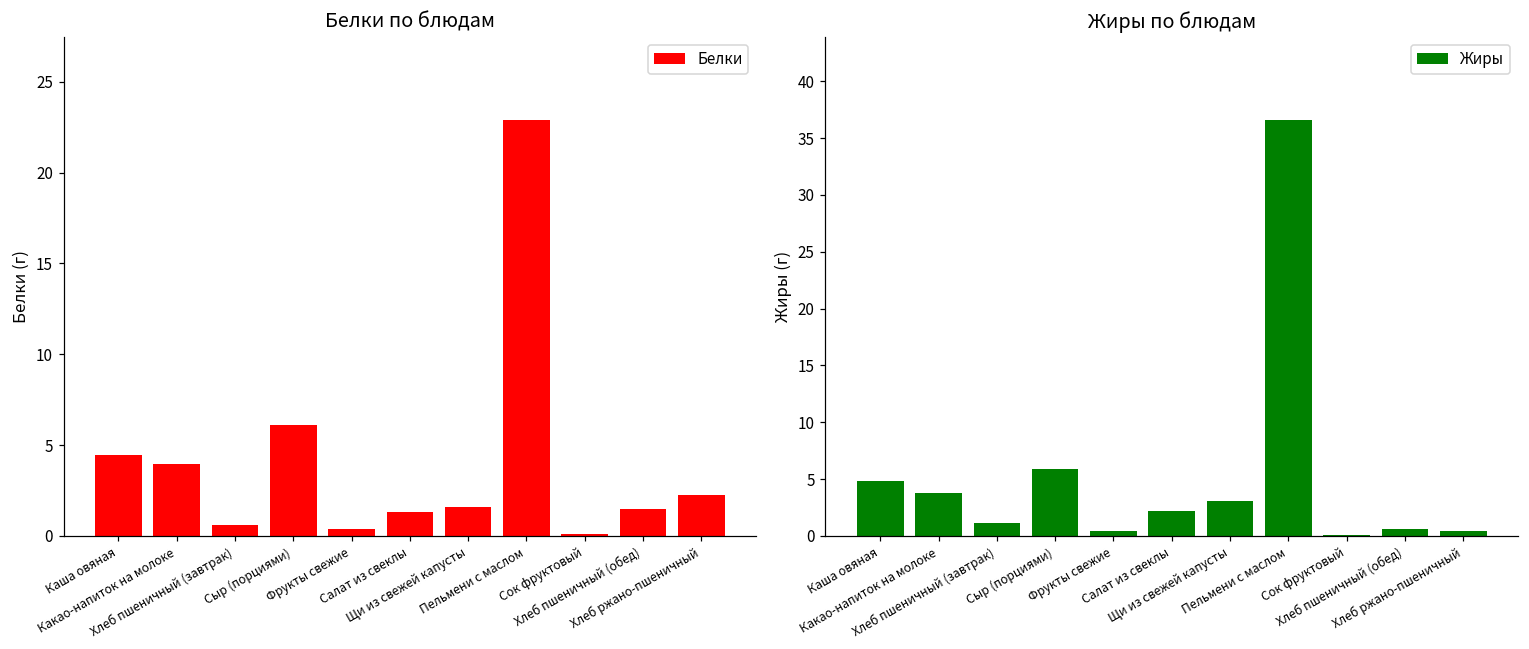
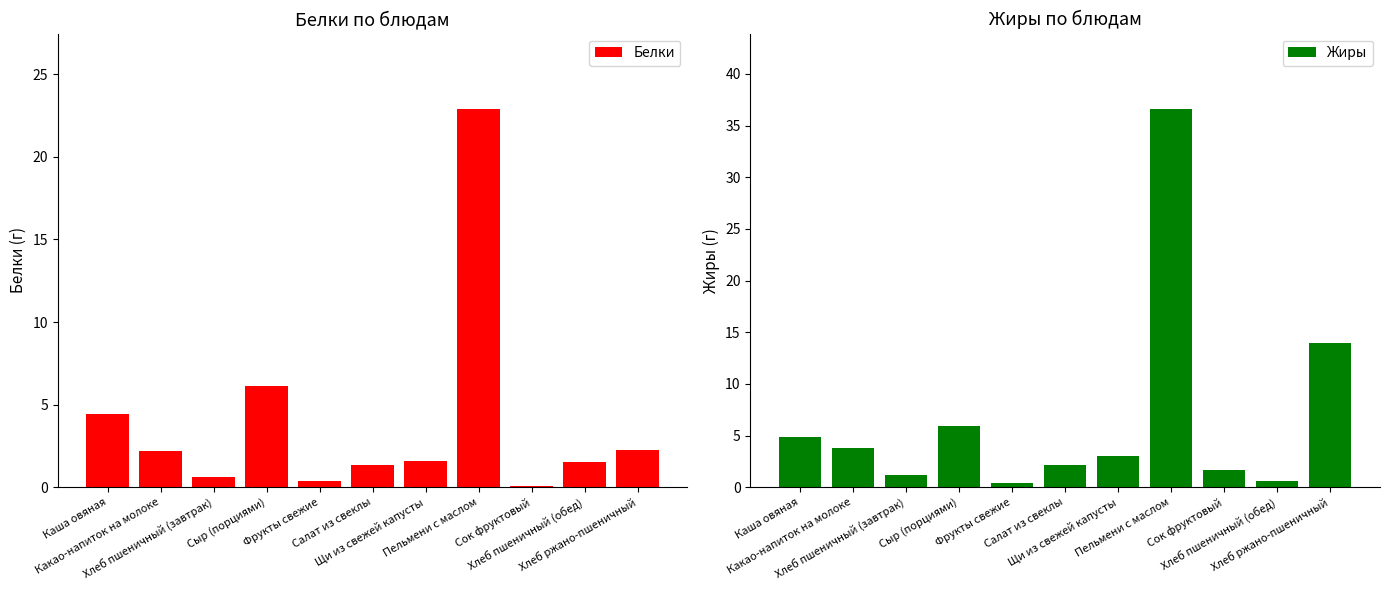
  {
    "Белки по блюдам": {
      "Каша овяная": 4.4,
-     "Какао-напиток на молоке": 4.0,
+     "Какао-напиток на молоке": 2.2,
      "Хлеб пшеничный (завтрак)": 0.6,
      "Сыр (порциями)": 6.1,
      "Фрукты свежие": 0.4,
      "Салат из свеклы": 1.3,
      "Щи из свежей капусты": 1.6,
      "Пельмени с маслом": 22.9,
      "Хлеб пшеничный (обед)": 1.5,
      "Хлеб ржано-пшеничный": 2.2
    },
    "Жиры по блюдам": {
      "Каша овяная": 4.8,
      "Какао-напиток на молоке": 3.8,
      "Хлеб пшеничный (завтрак)": 1.2,
      "Сыр (порциями)": 5.9,
      "Фрукты свежие": 0.4,
      "Салат из свеклы": 2.2,
      "Щи из свежей капусты": 3.0,
      "Пельмени с маслом": 36.6,
-     "Сок фруктовый": 0.0,
+     "Сок фруктовый": 1.6,
      "Хлеб пшеничный (обед)": 0.6,
-     "Хлеб ржано-пшеничный": 0.4
+     "Хлеб ржано-пшеничный": 13.9
    }
  }
